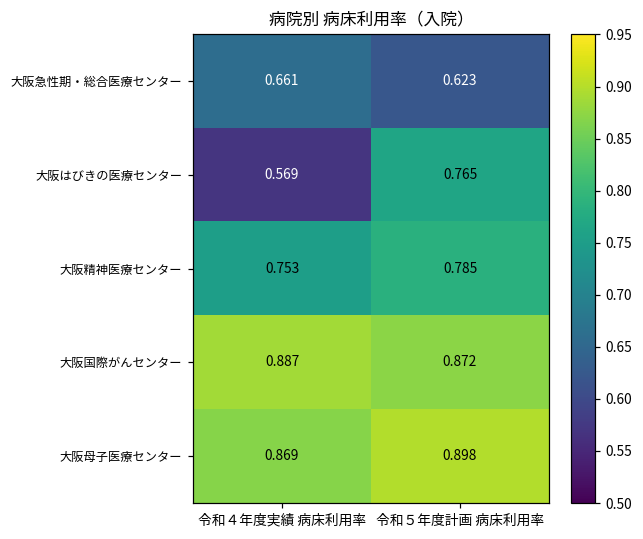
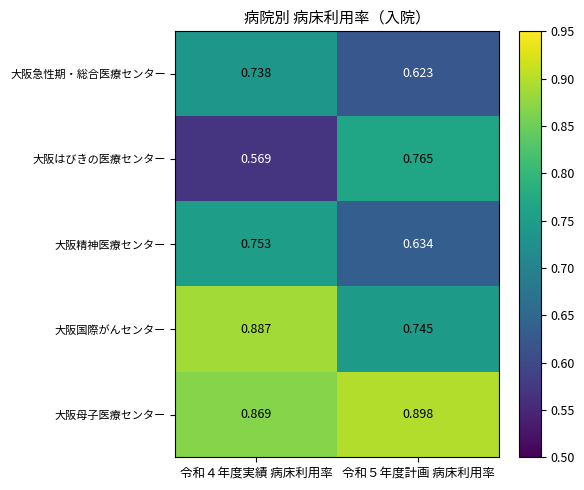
  {
    "大阪急性期・総合医療センター": {
-     "令和４年度実績 病床利用率": 0.661,
+     "令和４年度実績 病床利用率": 0.738,
      "令和５年度計画 病床利用率": 0.623
    },
    "大阪はびきの医療センター": {
      "令和４年度実績 病床利用率": 0.569,
      "令和５年度計画 病床利用率": 0.765
    },
    "大阪精神医療センター": {
      "令和４年度実績 病床利用率": 0.753,
-     "令和５年度計画 病床利用率": 0.785
+     "令和５年度計画 病床利用率": 0.634
    },
    "大阪国際がんセンター": {
      "令和４年度実績 病床利用率": 0.887,
-     "令和５年度計画 病床利用率": 0.872
+     "令和５年度計画 病床利用率": 0.745
    },
    "大阪母子医療センター": {
      "令和４年度実績 病床利用率": 0.869,
      "令和５年度計画 病床利用率": 0.898
    }
  }
